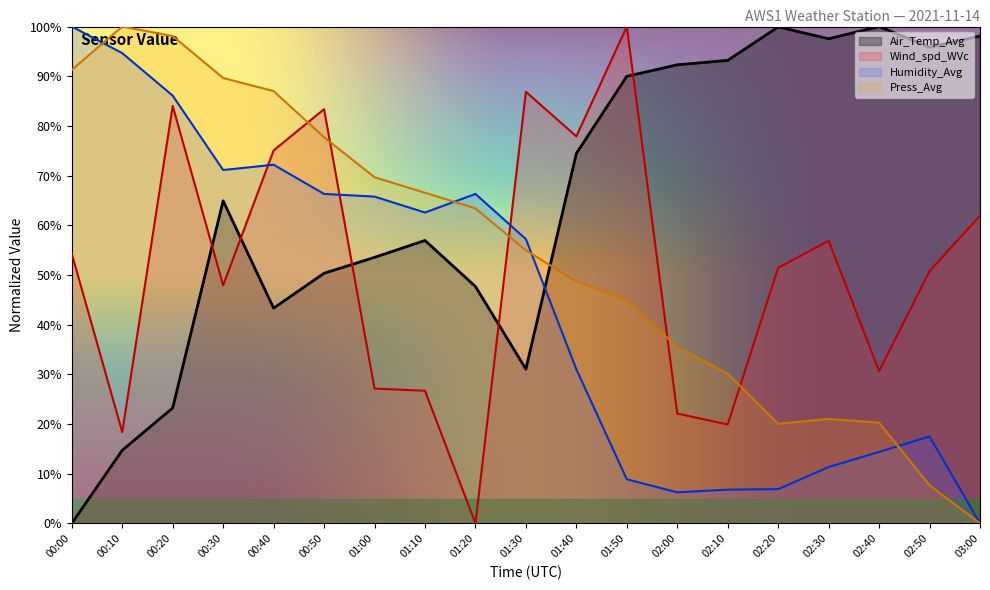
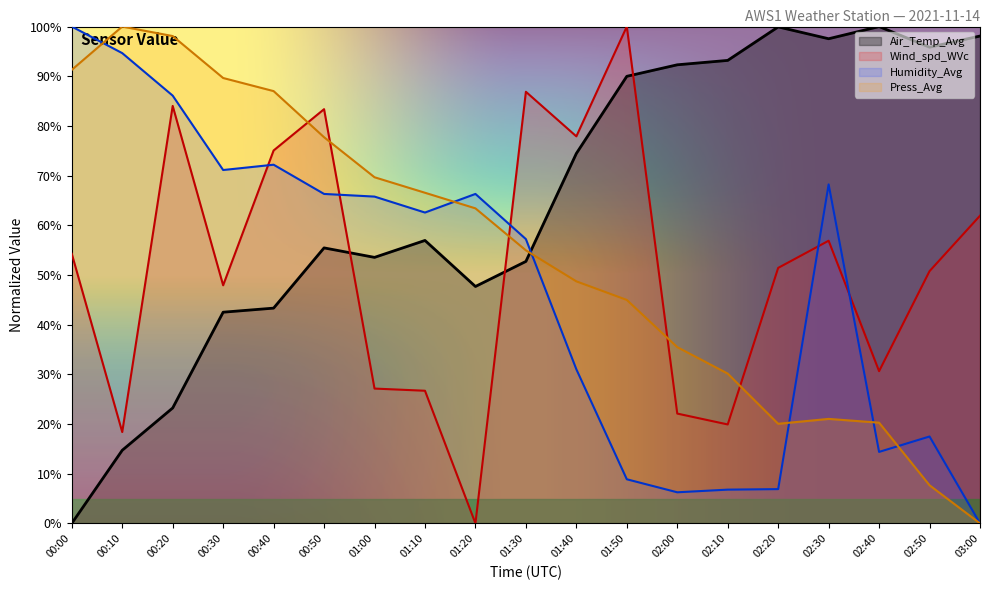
  {
    "Air_Temp_Avg": {
      "00:10": "15%",
      "00:20": "23%",
-     "00:30": "65%",
+     "00:30": "43%",
      "00:40": "43%",
-     "00:50": "50%",
+     "00:50": "55%",
      "01:00": "54%",
      "01:10": "57%",
      "01:20": "48%",
-     "01:30": "31%",
+     "01:30": "53%",
      "01:40": "74%",
      "01:50": "90%",
      "02:00": "92%",
      "02:10": "93%",
      "02:20": "100%",
      "02:30": "98%",
      "02:40": "100%",
      "03:00": "98%"
    },
    "Humidity_Avg": {
      "00:00": "100%",
      "00:10": "95%",
      "00:20": "86%",
      "00:30": "71%",
      "00:40": "72%",
      "00:50": "66%",
      "01:00": "66%",
      "01:10": "63%",
      "01:20": "66%",
      "01:30": "57%",
      "01:40": "31%",
      "01:50": "9%",
      "02:00": "6%",
      "02:10": "7%",
      "02:20": "7%",
-     "02:30": "11%",
+     "02:30": "68%",
      "02:40": "14%",
      "02:50": "17%"
    }
  }
